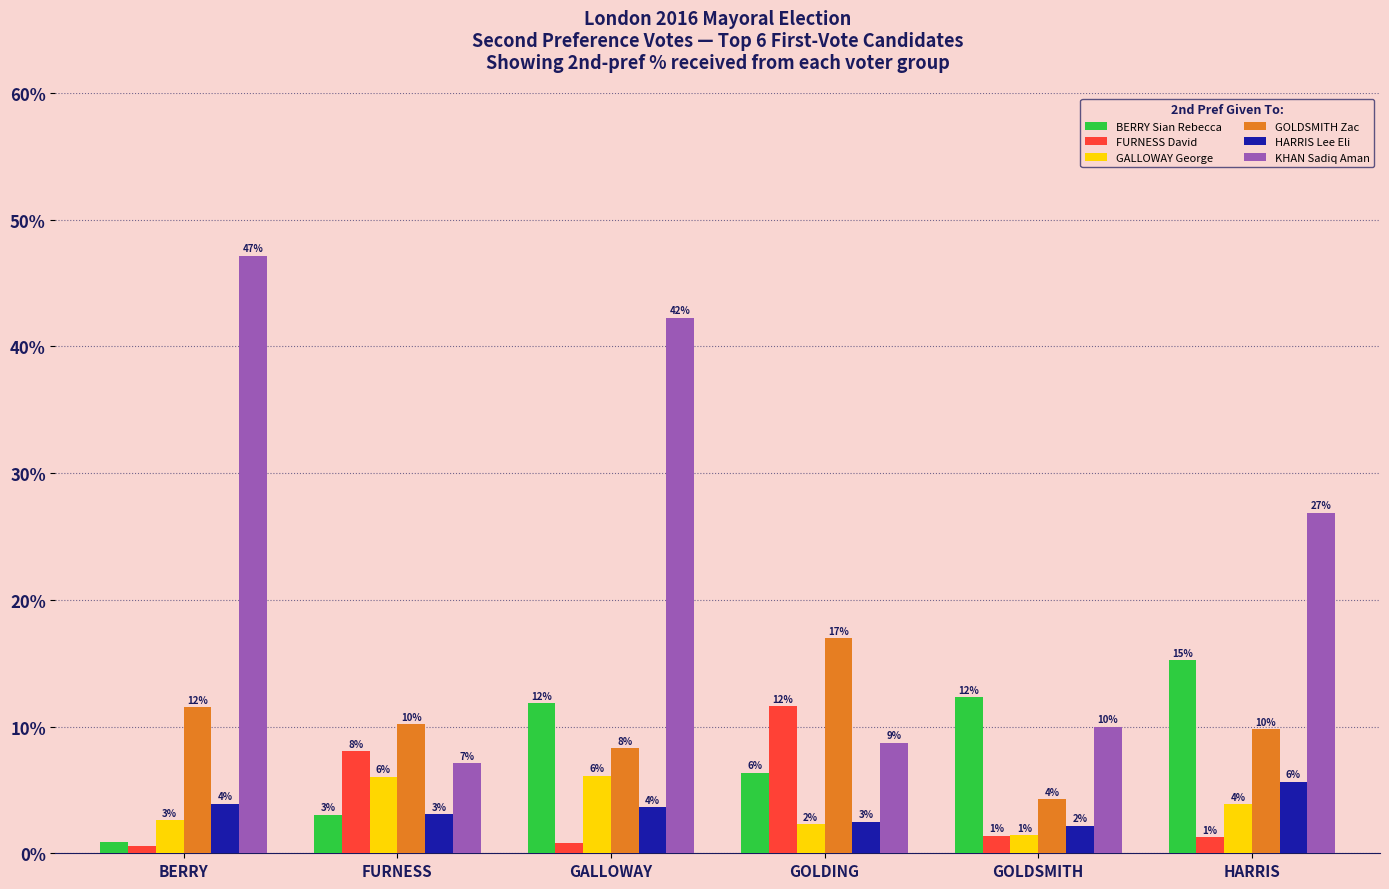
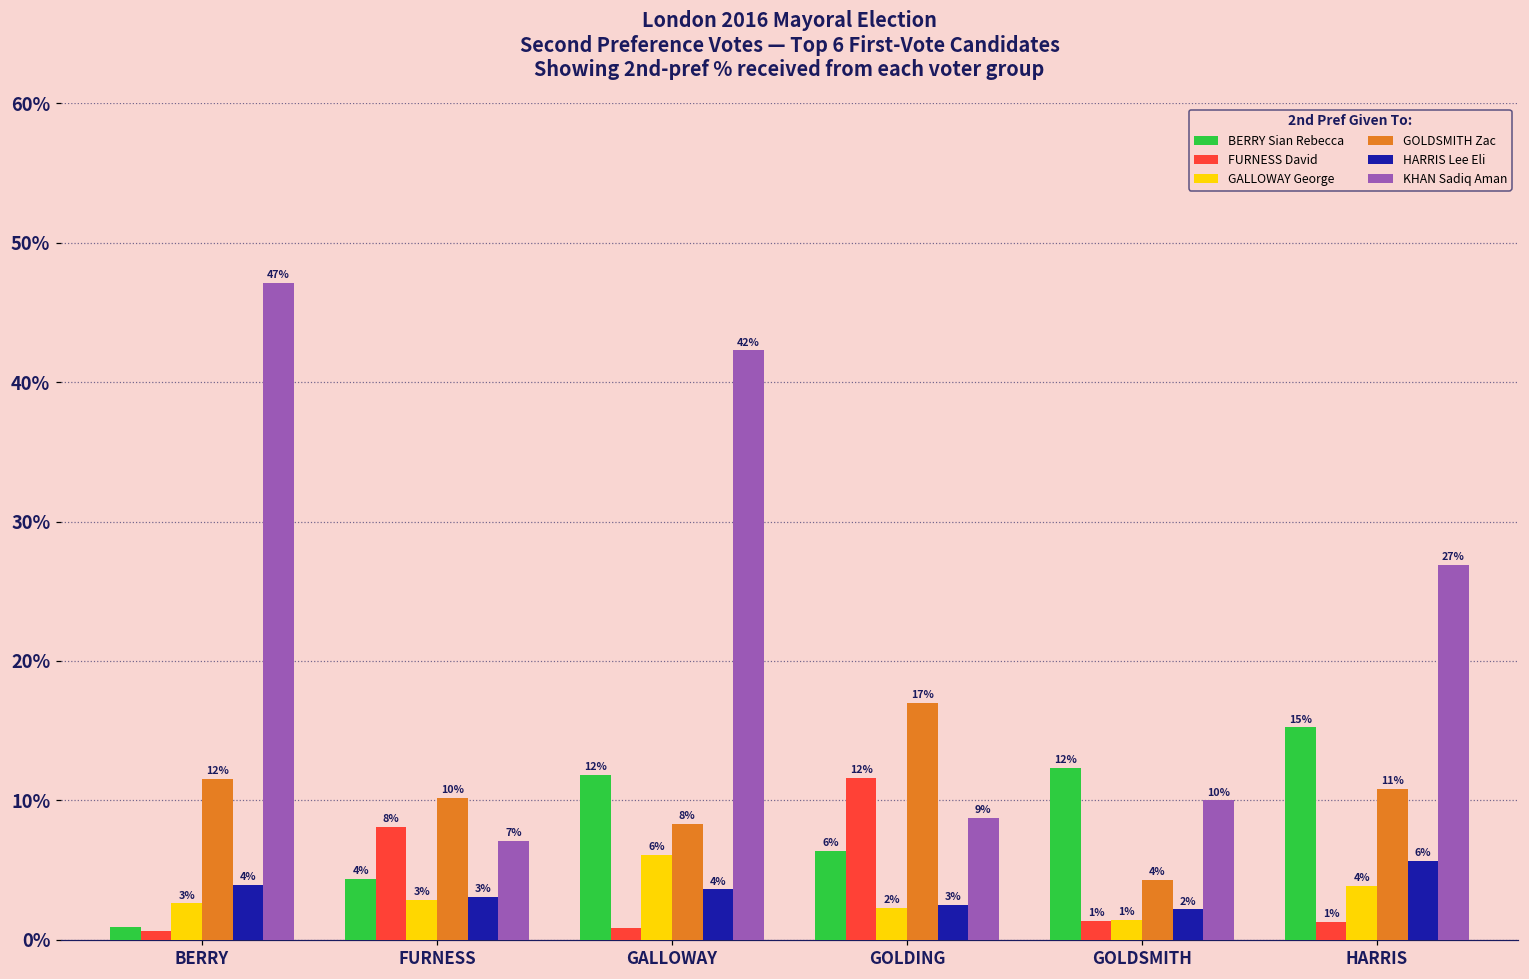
  {
    "BERRY Sian Rebecca": {
-     "FURNESS": "3%",
+     "FURNESS": "4%",
      "GALLOWAY": "12%",
      "GOLDING": "6%",
      "GOLDSMITH": "12%",
      "HARRIS": "15%"
    },
    "FURNESS David": {
      "FURNESS": "8%",
      "GOLDING": "12%",
      "GOLDSMITH": "1%",
      "HARRIS": "1%"
    },
    "GALLOWAY George": {
      "BERRY": "3%",
-     "FURNESS": "6%",
+     "FURNESS": "3%",
      "GALLOWAY": "6%",
      "GOLDING": "2%",
      "GOLDSMITH": "1%",
      "HARRIS": "4%"
    },
    "GOLDSMITH Zac": {
      "BERRY": "12%",
      "FURNESS": "10%",
      "GALLOWAY": "8%",
      "GOLDING": "17%",
      "GOLDSMITH": "4%",
-     "HARRIS": "10%"
+     "HARRIS": "11%"
    },
    "HARRIS Lee Eli": {
      "BERRY": "4%",
      "FURNESS": "3%",
      "GALLOWAY": "4%",
      "GOLDING": "3%",
      "GOLDSMITH": "2%",
      "HARRIS": "6%"
    },
    "KHAN Sadiq Aman": {
      "BERRY": "47%",
      "FURNESS": "7%",
      "GALLOWAY": "42%",
      "GOLDING": "9%",
      "GOLDSMITH": "10%",
      "HARRIS": "27%"
    }
  }
